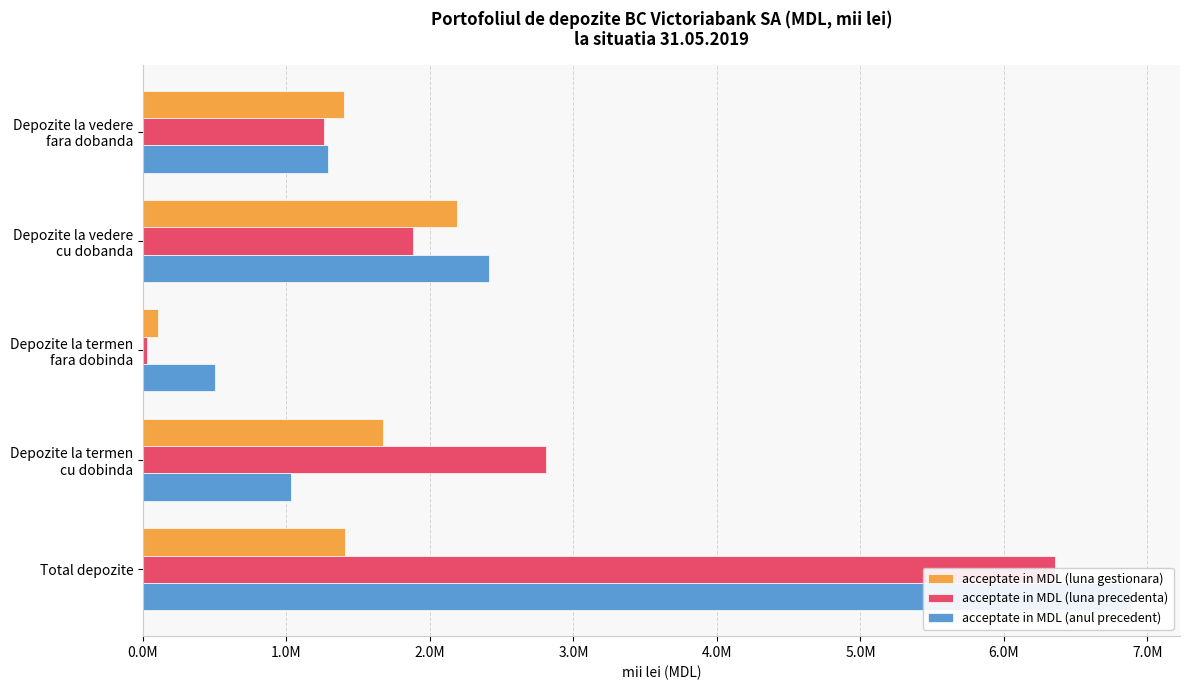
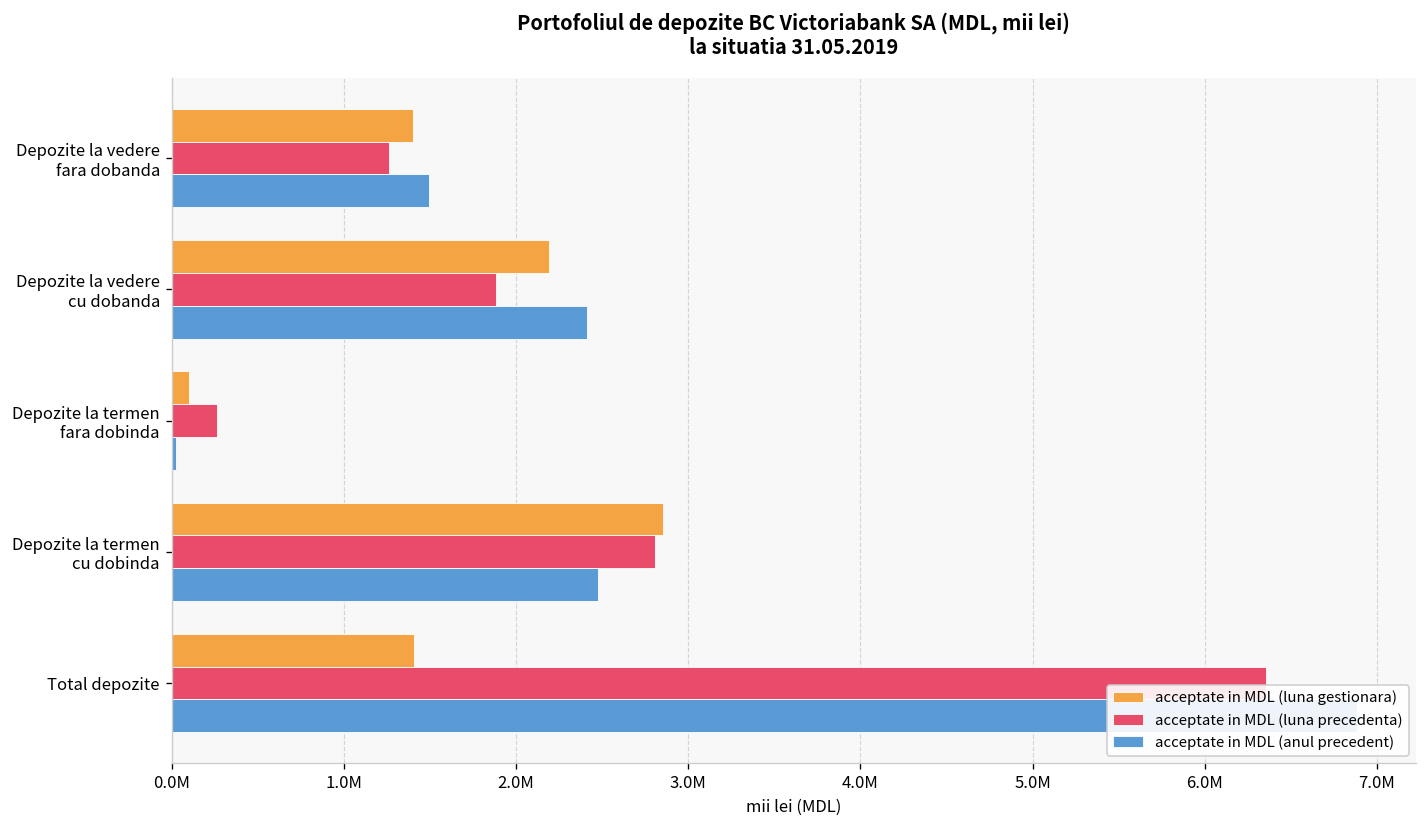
  {
    "acceptate in MDL (luna gestionara)": {
      "Depozite la vedere fara dobanda": 1400000,
      "Depozite la vedere cu dobanda": 2190000,
      "Depozite la termen fara dobinda": 100000,
-     "Depozite la termen cu dobinda": 1670000,
+     "Depozite la termen cu dobinda": 2860000,
      "Total depozite": 1410000
    },
    "acceptate in MDL (luna precedenta)": {
      "Depozite la vedere fara dobanda": 1260000,
      "Depozite la vedere cu dobanda": 1880000,
-     "Depozite la termen fara dobinda": 30000,
+     "Depozite la termen fara dobinda": 260000,
      "Depozite la termen cu dobinda": 2810000
    },
    "acceptate in MDL (anul precedent)": {
-     "Depozite la vedere fara dobanda": 1290000,
+     "Depozite la vedere fara dobanda": 1490000,
      "Depozite la vedere cu dobanda": 2410000,
-     "Depozite la termen fara dobinda": 500000,
-     "Depozite la termen cu dobinda": 1030000
+     "Depozite la termen fara dobinda": 30000,
+     "Depozite la termen cu dobinda": 2480000
    }
  }
